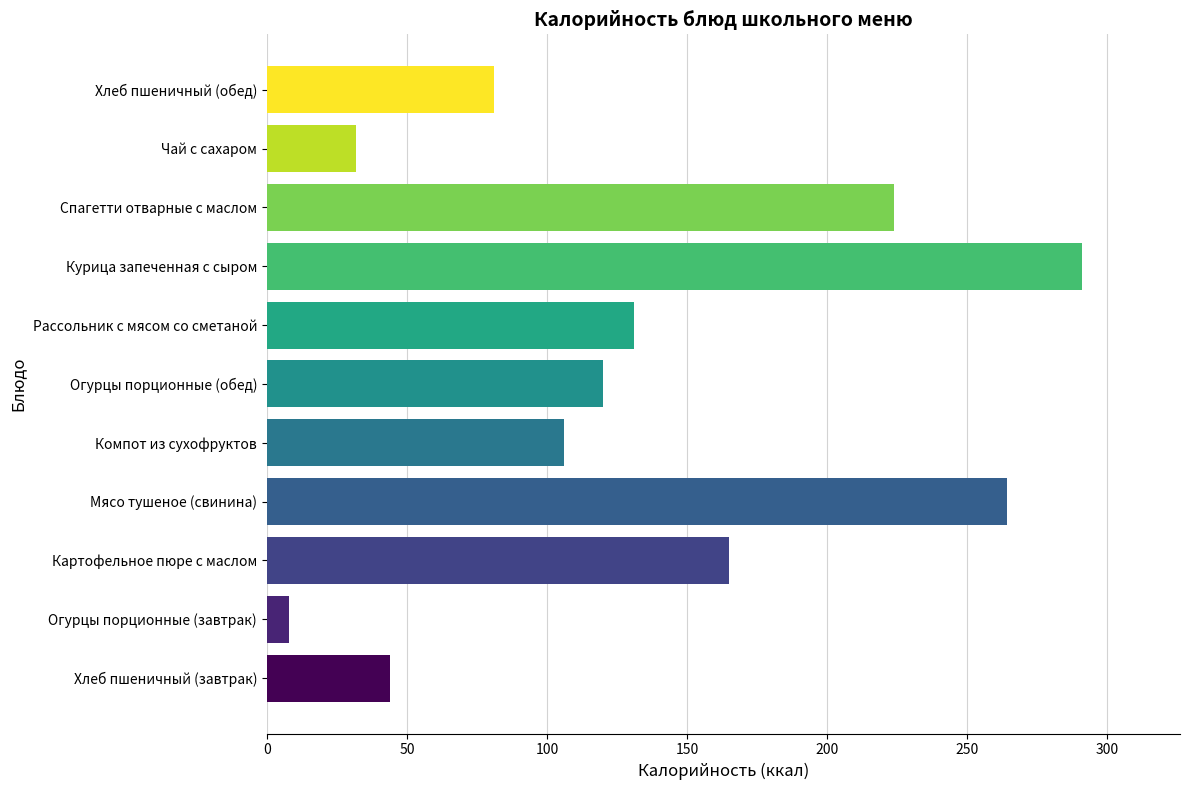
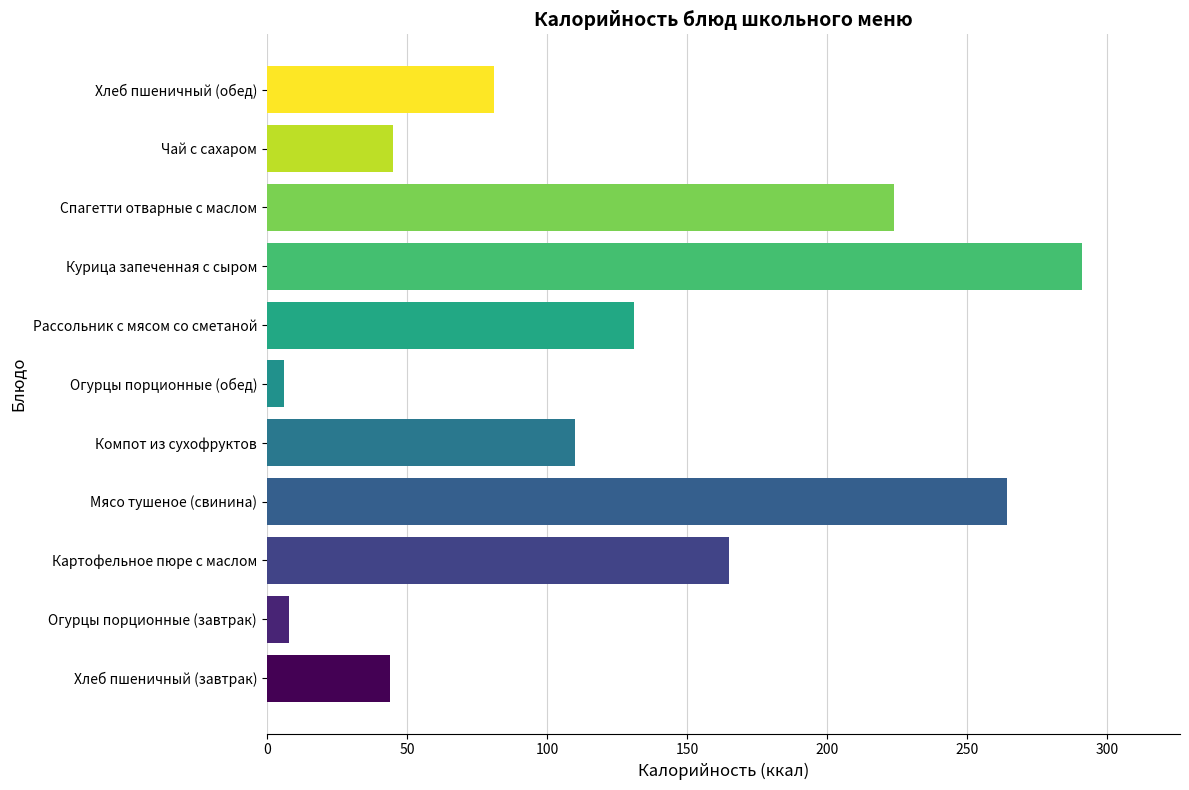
  {
    "Хлеб пшеничный (обед)": 81,
-   "Чай с сахаром": 32,
+   "Чай с сахаром": 45,
    "Спагетти отварные с маслом": 224,
    "Курица запеченная с сыром": 291,
    "Рассольник с мясом со сметаной": 131,
-   "Огурцы порционные (обед)": 120,
-   "Компот из сухофруктов": 106,
+   "Огурцы порционные (обед)": 6,
+   "Компот из сухофруктов": 110,
    "Мясо тушеное (свинина)": 264,
    "Картофельное пюре с маслом": 165,
    "Огурцы порционные (завтрак)": 8,
    "Хлеб пшеничный (завтрак)": 44
  }
